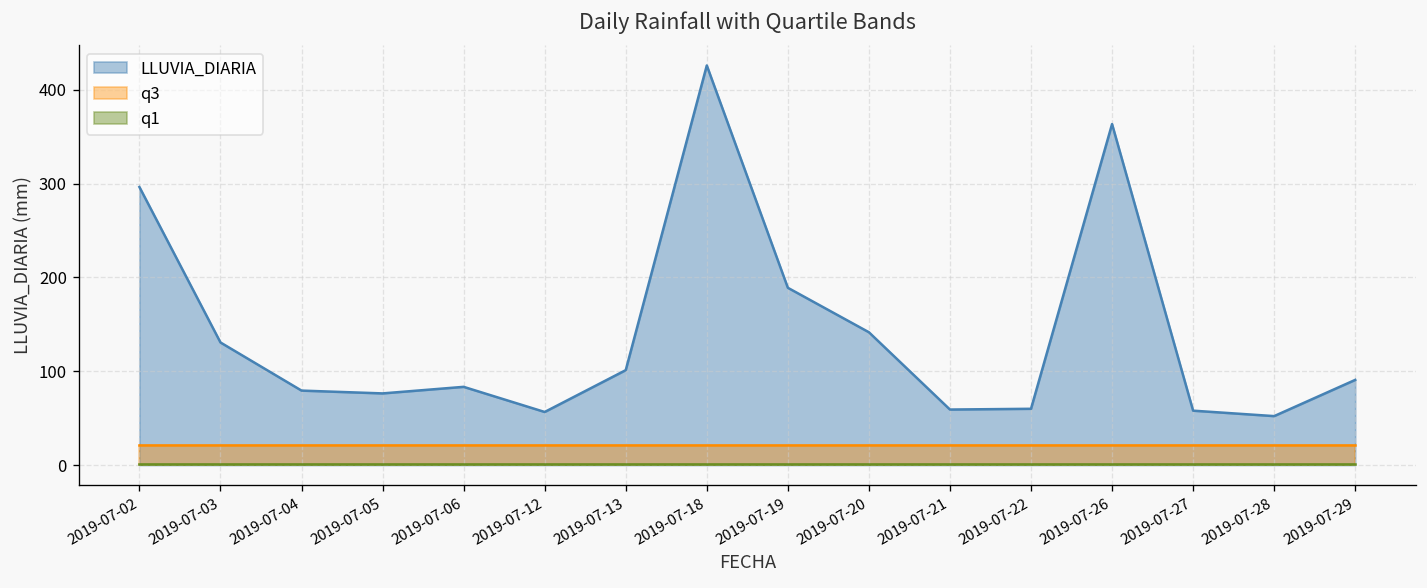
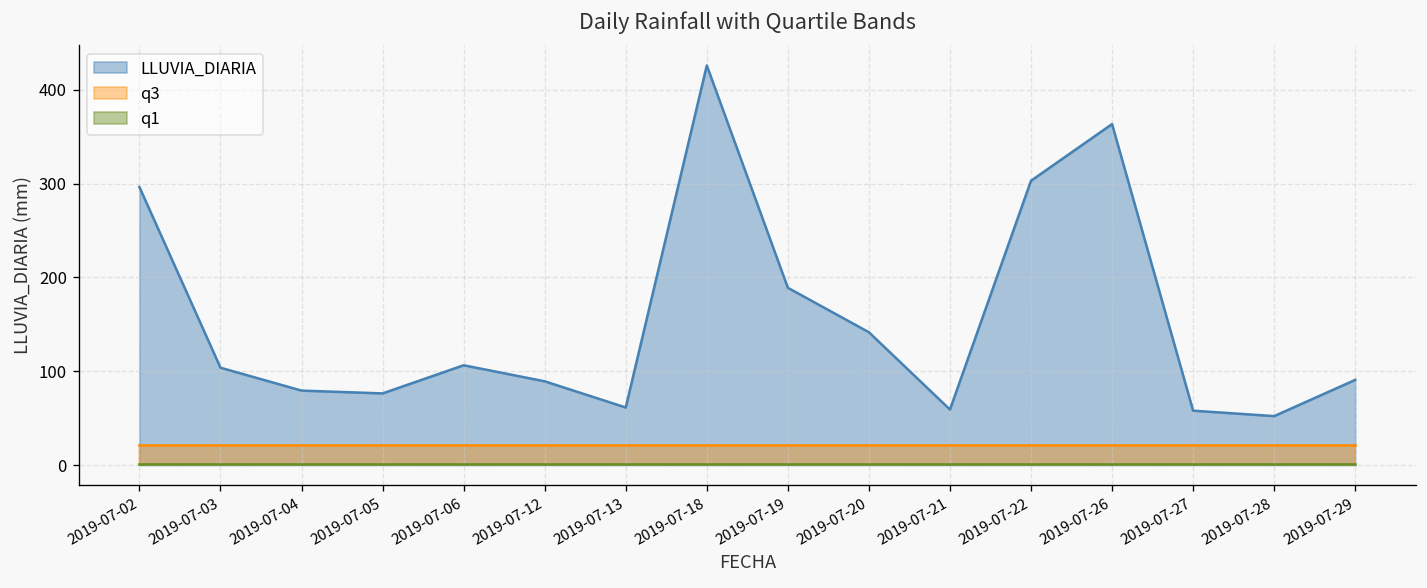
  {
    "LLUVIA_DIARIA": {
      "2019-07-02": 300,
-     "2019-07-03": 130,
+     "2019-07-03": 100,
      "2019-07-04": 80,
      "2019-07-05": 80,
-     "2019-07-06": 80,
-     "2019-07-12": 60,
-     "2019-07-13": 100,
+     "2019-07-06": 110,
+     "2019-07-12": 90,
+     "2019-07-13": 60,
      "2019-07-18": 430,
      "2019-07-19": 190,
      "2019-07-20": 140,
      "2019-07-21": 60,
-     "2019-07-22": 60,
+     "2019-07-22": 300,
      "2019-07-26": 360,
      "2019-07-27": 60,
      "2019-07-28": 50,
      "2019-07-29": 90
    },
    "q3": {
      "2019-07-02": 20,
      "2019-07-03": 20,
      "2019-07-04": 20,
      "2019-07-05": 20,
      "2019-07-06": 20,
      "2019-07-12": 20,
      "2019-07-13": 20,
      "2019-07-18": 20,
      "2019-07-19": 20,
      "2019-07-20": 20,
      "2019-07-21": 20,
      "2019-07-22": 20,
      "2019-07-26": 20,
      "2019-07-27": 20,
      "2019-07-28": 20,
      "2019-07-29": 20
    },
    "q1": {
      "2019-07-02": 0,
      "2019-07-03": 0,
      "2019-07-04": 0,
      "2019-07-05": 0,
      "2019-07-06": 0,
      "2019-07-12": 0,
      "2019-07-13": 0,
      "2019-07-18": 0,
      "2019-07-19": 0,
      "2019-07-20": 0,
      "2019-07-21": 0,
      "2019-07-22": 0,
      "2019-07-26": 0,
      "2019-07-27": 0,
      "2019-07-28": 0,
      "2019-07-29": 0
    }
  }
